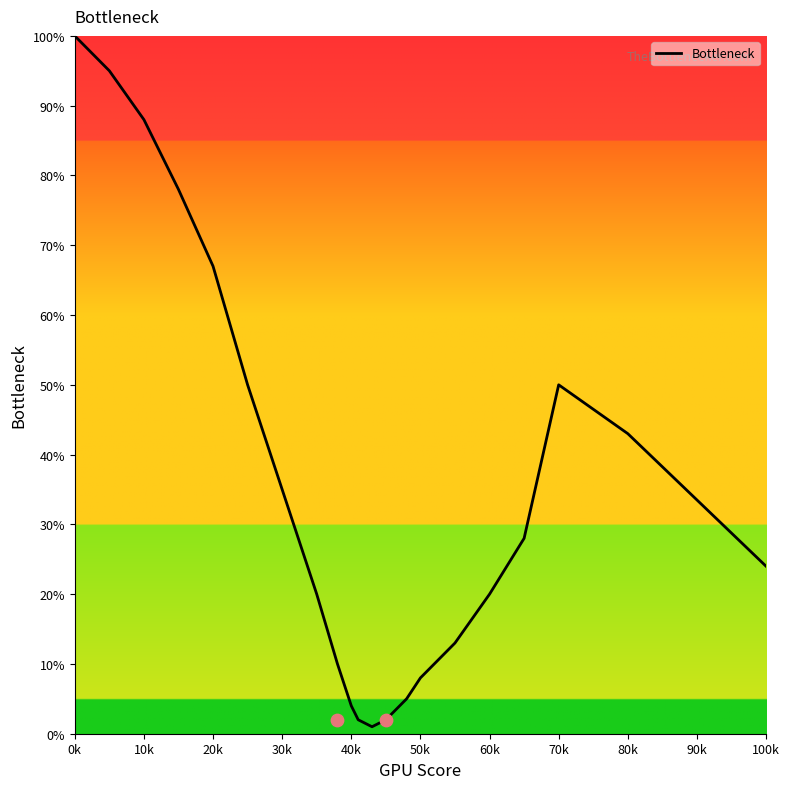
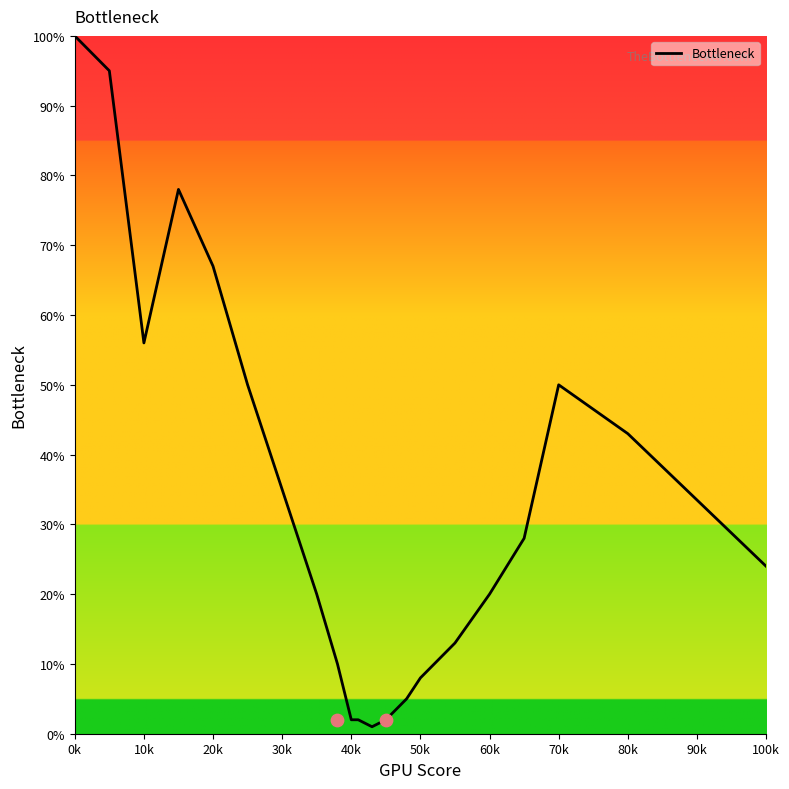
  {
    "Bottleneck": {
      "0k": "100%",
-     "10k": "88%",
+     "10k": "56%",
      "20k": "67%",
      "30k": "35%",
-     "40k": "4%",
+     "40k": "2%",
      "50k": "8%",
      "60k": "20%",
      "70k": "50%",
      "80k": "43%",
      "100k": "24%"
    }
  }
